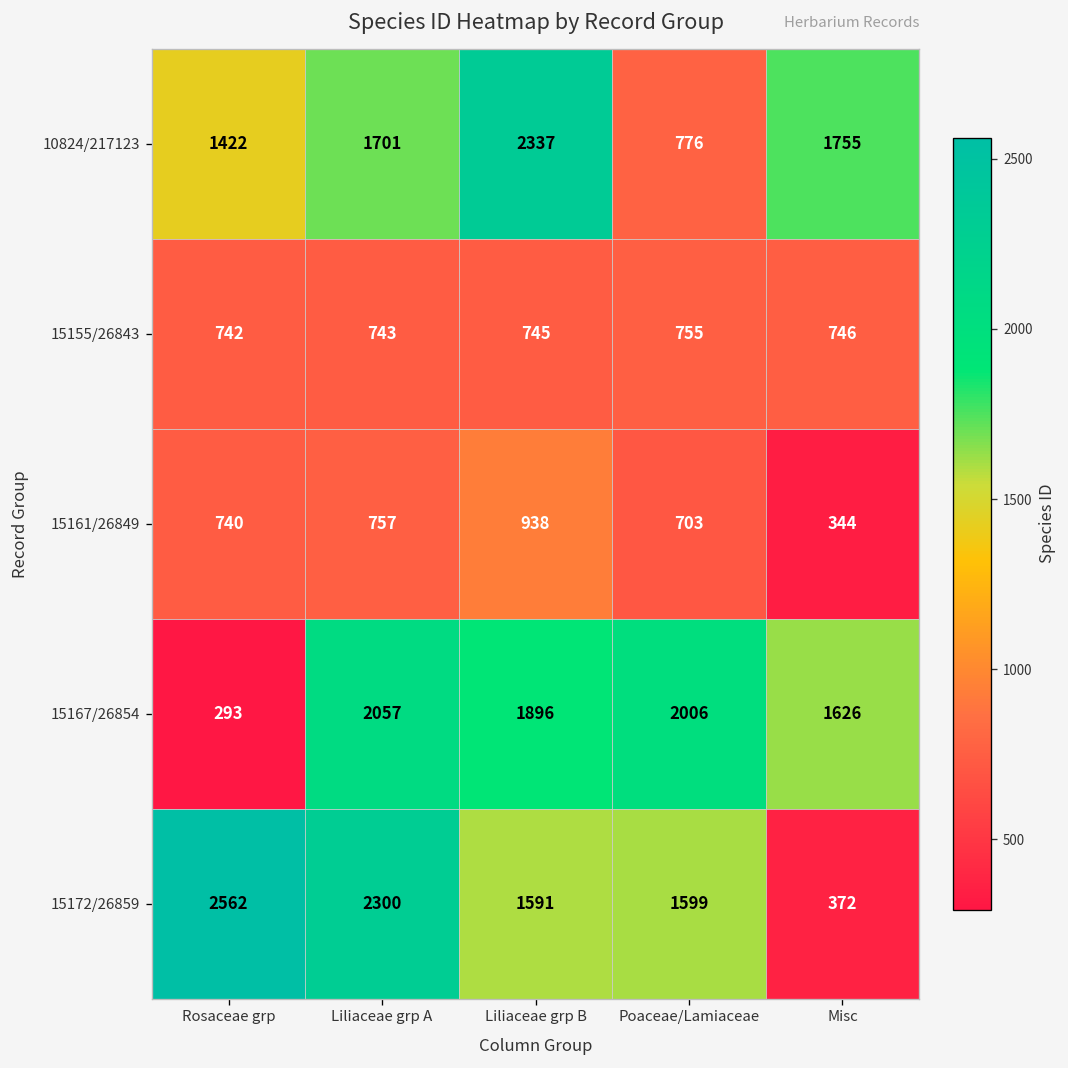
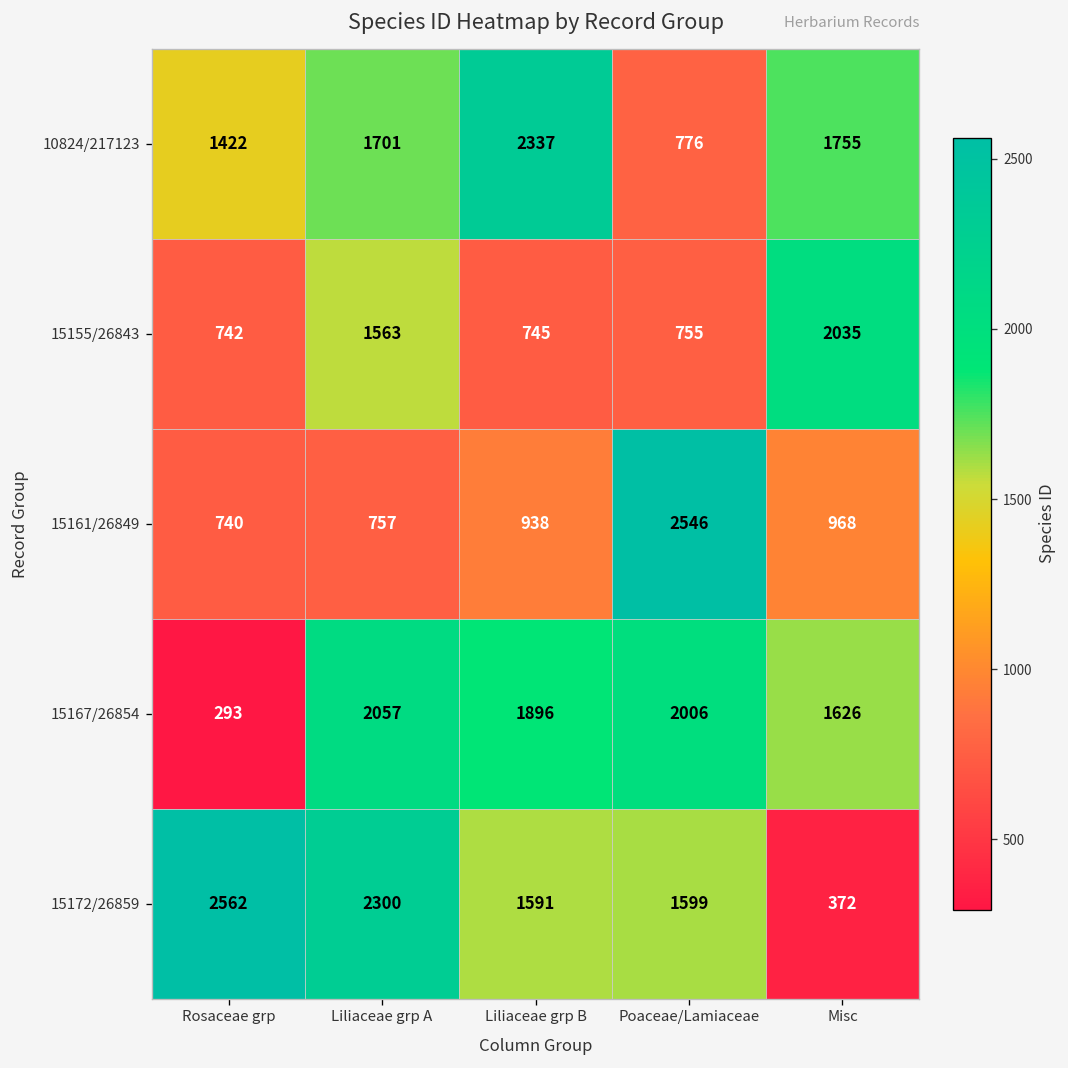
  {
    "10824/217123": {
      "Rosaceae grp": 1422,
      "Liliaceae grp A": 1701,
      "Liliaceae grp B": 2337,
      "Poaceae/Lamiaceae": 776,
      "Misc": 1755
    },
    "15155/26843": {
      "Rosaceae grp": 742,
-     "Liliaceae grp A": 743,
+     "Liliaceae grp A": 1563,
      "Liliaceae grp B": 745,
      "Poaceae/Lamiaceae": 755,
-     "Misc": 746
+     "Misc": 2035
    },
    "15161/26849": {
      "Rosaceae grp": 740,
      "Liliaceae grp A": 757,
      "Liliaceae grp B": 938,
-     "Poaceae/Lamiaceae": 703,
-     "Misc": 344
+     "Poaceae/Lamiaceae": 2546,
+     "Misc": 968
    },
    "15167/26854": {
      "Rosaceae grp": 293,
      "Liliaceae grp A": 2057,
      "Liliaceae grp B": 1896,
      "Poaceae/Lamiaceae": 2006,
      "Misc": 1626
    },
    "15172/26859": {
      "Rosaceae grp": 2562,
      "Liliaceae grp A": 2300,
      "Liliaceae grp B": 1591,
      "Poaceae/Lamiaceae": 1599,
      "Misc": 372
    }
  }
